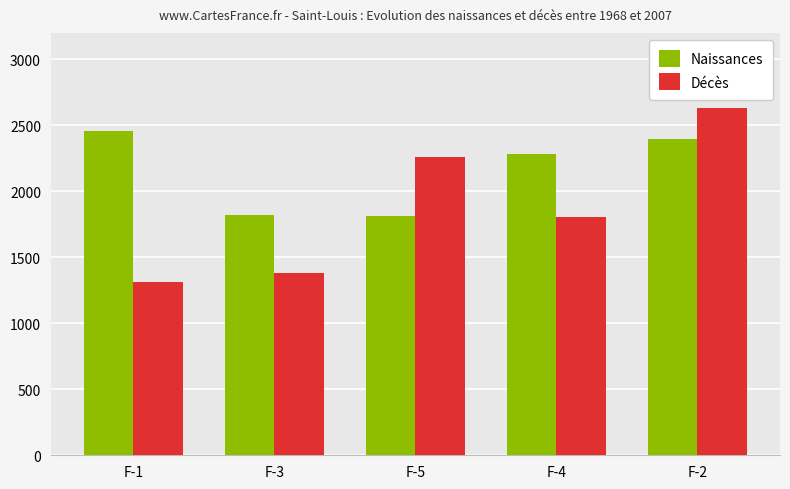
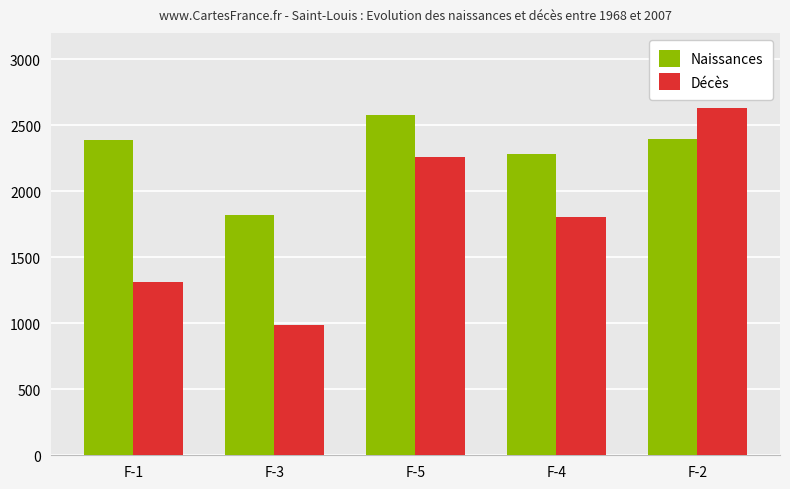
  {
    "Naissances": {
-     "F-1": 2460,
+     "F-1": 2390,
      "F-3": 1820,
-     "F-5": 1810,
+     "F-5": 2580,
      "F-4": 2280,
      "F-2": 2400
    },
    "Décès": {
      "F-1": 1310,
-     "F-3": 1380,
+     "F-3": 990,
      "F-5": 2260,
      "F-4": 1810,
      "F-2": 2630
    }
  }
